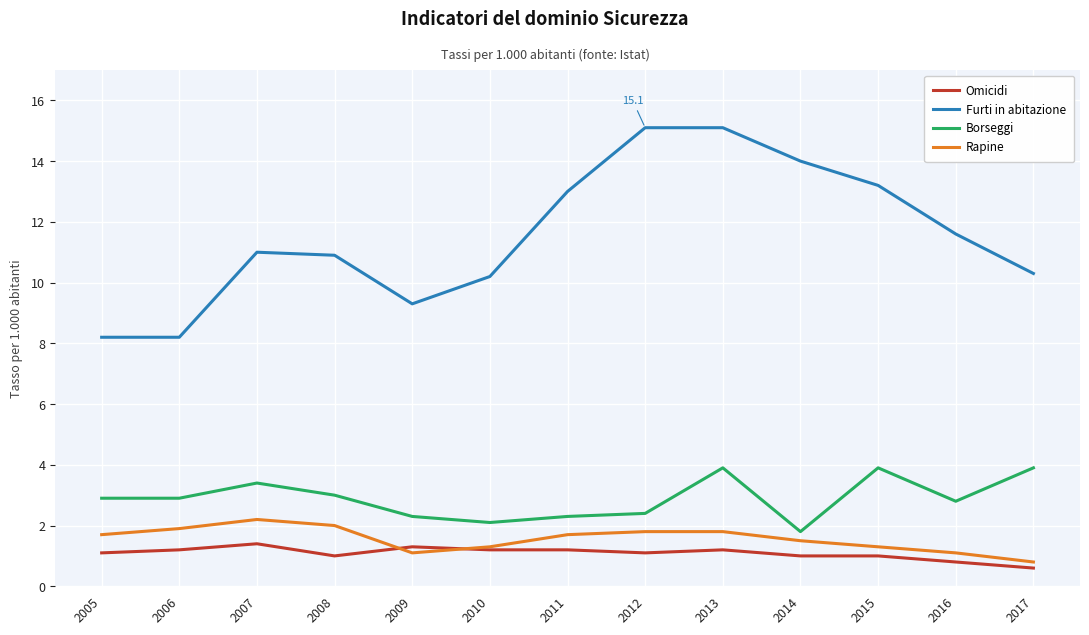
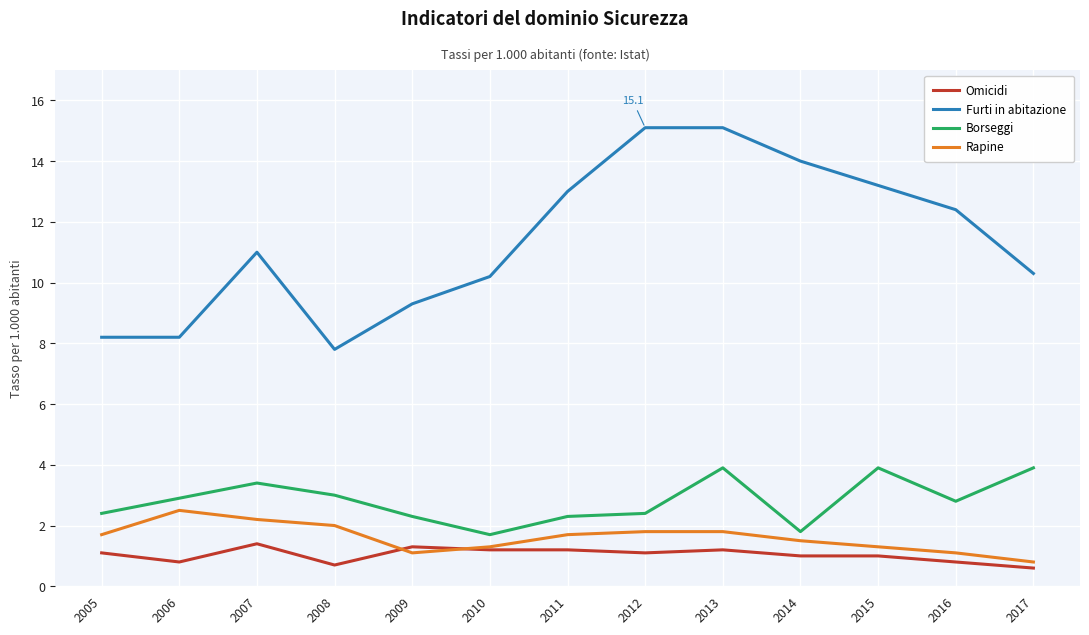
  {
    "Omicidi": {
      "2005": 1.1,
-     "2006": 1.2,
+     "2006": 0.8,
      "2007": 1.4,
-     "2008": 1.0,
+     "2008": 0.7,
      "2009": 1.3,
      "2010": 1.2,
      "2011": 1.2,
      "2012": 1.1,
      "2013": 1.2,
      "2014": 1.0,
      "2015": 1.0,
      "2016": 0.8,
      "2017": 0.6
    },
    "Furti in abitazione": {
      "2005": 8.2,
      "2006": 8.2,
      "2007": 11.0,
-     "2008": 10.9,
+     "2008": 7.8,
      "2009": 9.3,
      "2010": 10.2,
      "2011": 13.0,
      "2013": 15.1,
      "2014": 14.0,
      "2015": 13.2,
-     "2016": 11.6,
+     "2016": 12.4,
      "2017": 10.3
    },
    "Borseggi": {
-     "2005": 2.9,
+     "2005": 2.4,
      "2006": 2.9,
      "2007": 3.4,
      "2008": 3.0,
      "2009": 2.3,
-     "2010": 2.1,
+     "2010": 1.7,
      "2011": 2.3,
      "2012": 2.4,
      "2013": 3.9,
      "2014": 1.8,
      "2015": 3.9,
      "2016": 2.8,
      "2017": 3.9
    },
    "Rapine": {
      "2005": 1.7,
-     "2006": 1.9,
+     "2006": 2.5,
      "2007": 2.2,
      "2008": 2.0,
      "2009": 1.1,
      "2010": 1.3,
      "2011": 1.7,
      "2012": 1.8,
      "2013": 1.8,
      "2014": 1.5,
      "2015": 1.3,
      "2016": 1.1,
      "2017": 0.8
    }
  }
